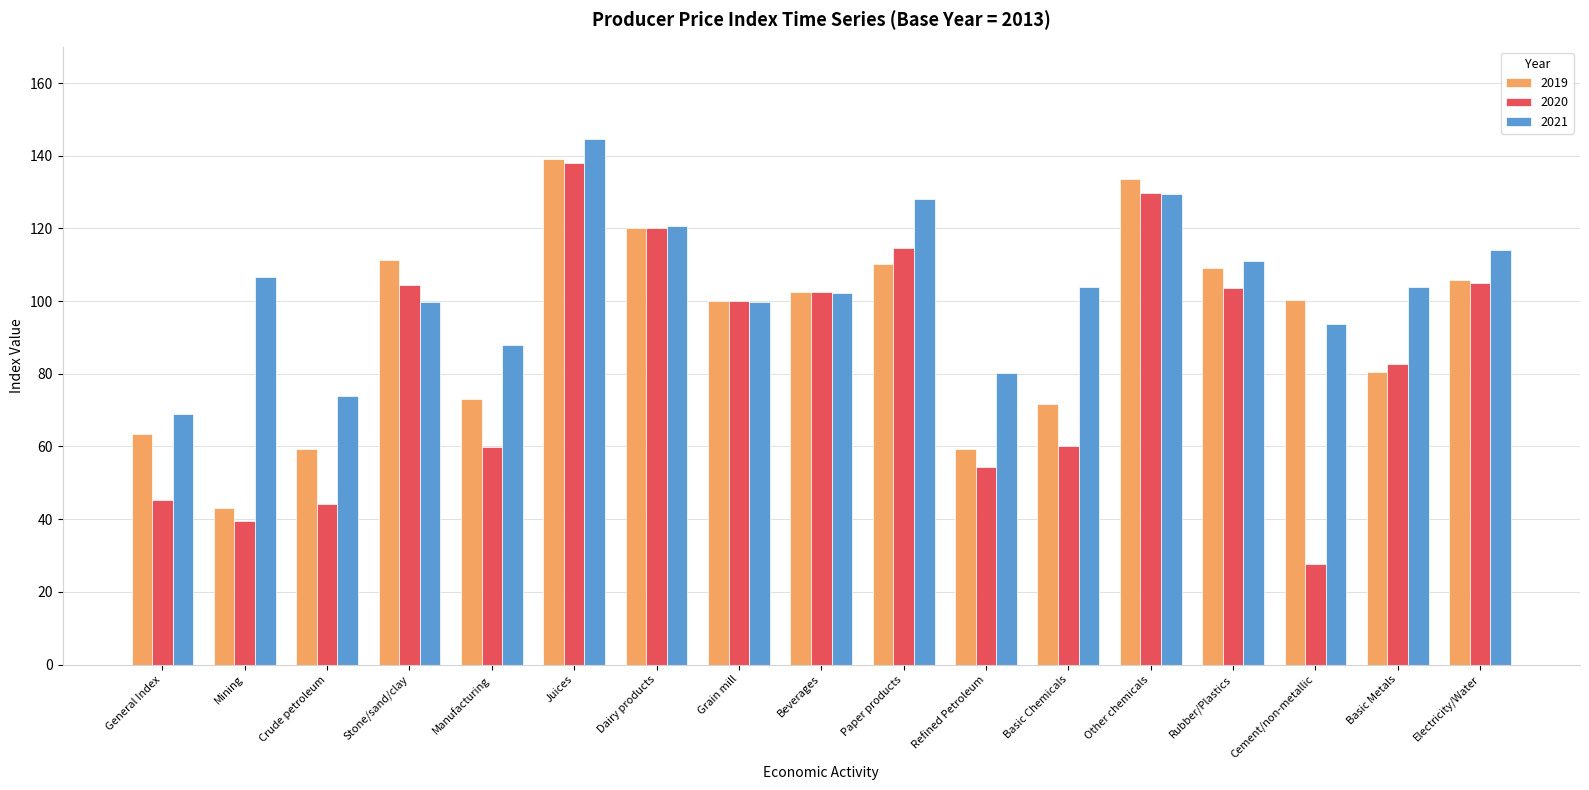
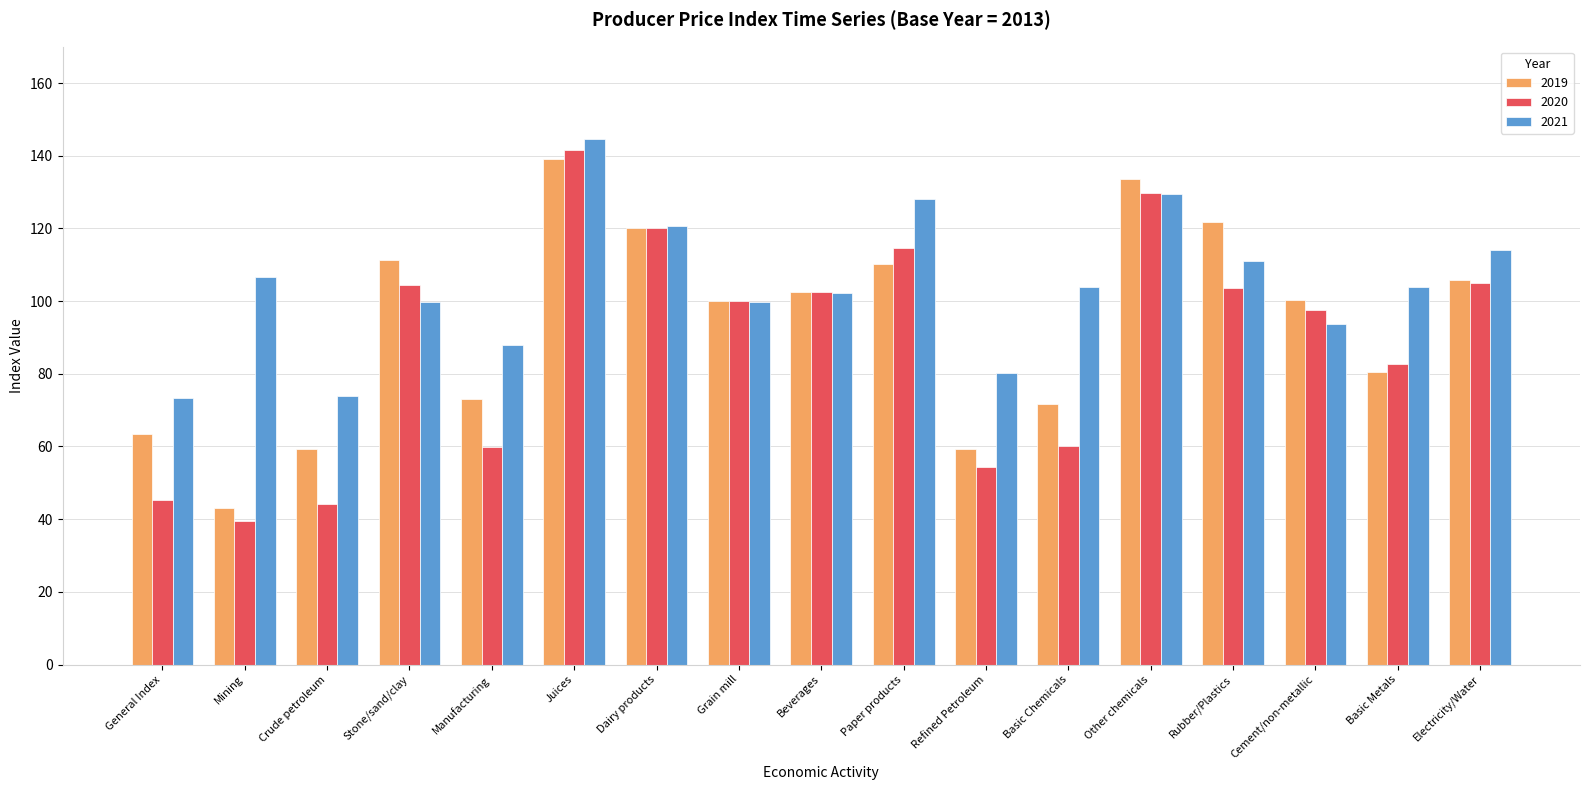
  {
    "2019": {
      "General Index": 63,
      "Mining": 43,
      "Crude petroleum": 59,
      "Stone/sand/clay": 111,
      "Manufacturing": 73,
      "Juices": 139,
      "Dairy products": 120,
      "Grain mill": 100,
      "Beverages": 103,
      "Paper products": 110,
      "Refined Petroleum": 59,
      "Basic Chemicals": 72,
      "Other chemicals": 134,
-     "Rubber/Plastics": 109,
+     "Rubber/Plastics": 122,
      "Cement/non-metallic": 100,
      "Basic Metals": 80,
      "Electricity/Water": 106
    },
    "2020": {
      "General Index": 45,
      "Mining": 40,
      "Crude petroleum": 44,
      "Stone/sand/clay": 104,
      "Manufacturing": 60,
-     "Juices": 138,
+     "Juices": 141,
      "Dairy products": 120,
      "Grain mill": 100,
      "Beverages": 102,
      "Paper products": 115,
      "Refined Petroleum": 54,
      "Basic Chemicals": 60,
      "Other chemicals": 130,
      "Rubber/Plastics": 104,
-     "Cement/non-metallic": 28,
+     "Cement/non-metallic": 97,
      "Basic Metals": 83,
      "Electricity/Water": 105
    },
    "2021": {
-     "General Index": 69,
+     "General Index": 73,
      "Mining": 107,
      "Crude petroleum": 74,
      "Stone/sand/clay": 100,
      "Manufacturing": 88,
      "Juices": 145,
      "Dairy products": 121,
      "Grain mill": 100,
      "Beverages": 102,
      "Paper products": 128,
      "Refined Petroleum": 80,
      "Basic Chemicals": 104,
      "Other chemicals": 129,
      "Rubber/Plastics": 111,
      "Cement/non-metallic": 94,
      "Basic Metals": 104,
      "Electricity/Water": 114
    }
  }
